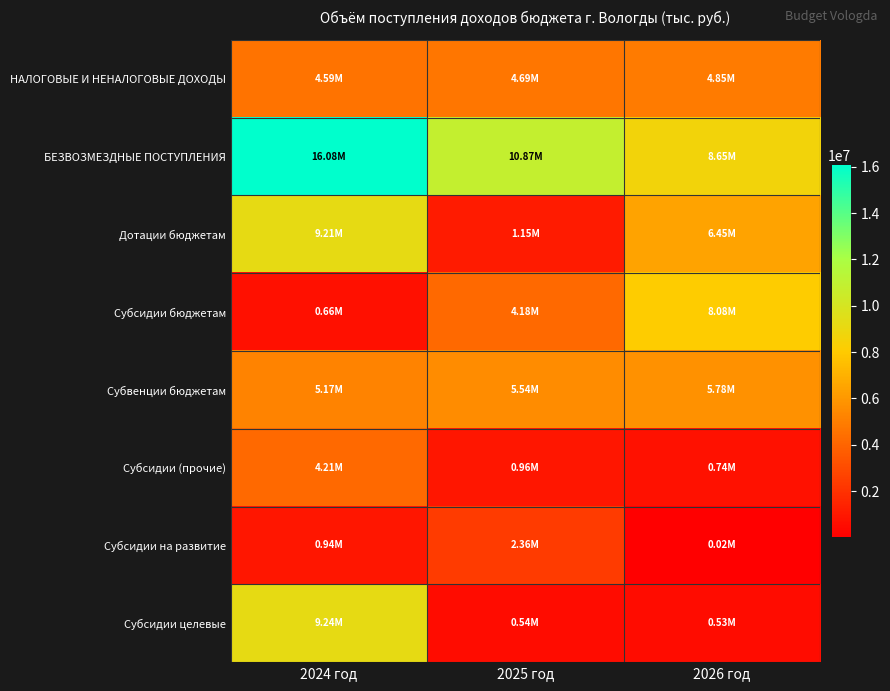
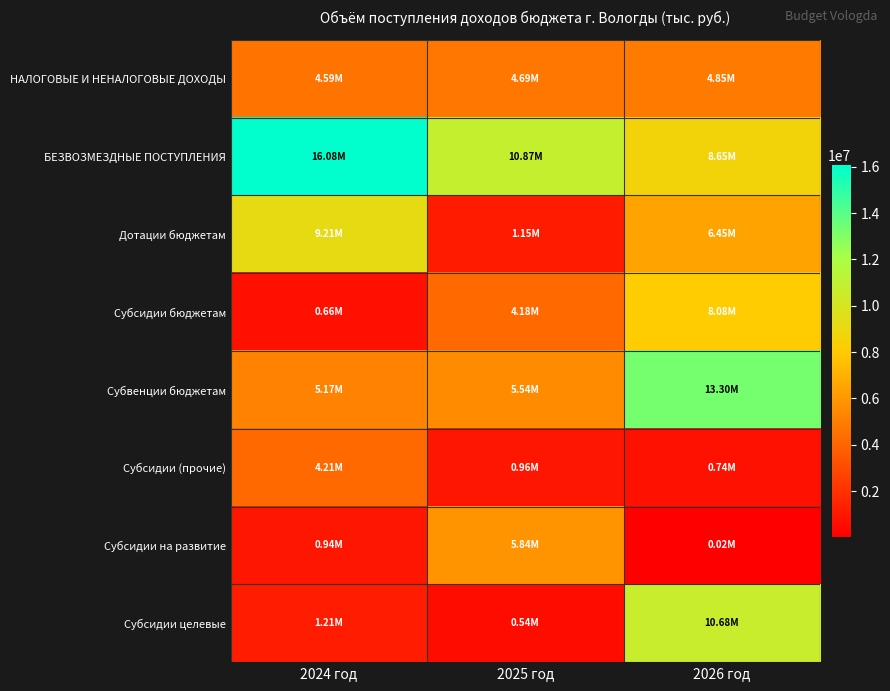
  {
    "НАЛОГОВЫЕ И НЕНАЛОГОВЫЕ ДОХОДЫ": {
      "2024 год": "4.59M",
      "2025 год": "4.69M",
      "2026 год": "4.85M"
    },
    "БЕЗВОЗМЕЗДНЫЕ ПОСТУПЛЕНИЯ": {
      "2024 год": "16.08M",
      "2025 год": "10.87M",
      "2026 год": "8.65M"
    },
    "Дотации бюджетам": {
      "2024 год": "9.21M",
      "2025 год": "1.15M",
      "2026 год": "6.45M"
    },
    "Субсидии бюджетам": {
      "2024 год": "0.66M",
      "2025 год": "4.18M",
      "2026 год": "8.08M"
    },
    "Субвенции бюджетам": {
      "2024 год": "5.17M",
      "2025 год": "5.54M",
-     "2026 год": "5.78M"
+     "2026 год": "13.30M"
    },
    "Субсидии (прочие)": {
      "2024 год": "4.21M",
      "2025 год": "0.96M",
      "2026 год": "0.74M"
    },
    "Субсидии на развитие": {
      "2024 год": "0.94M",
-     "2025 год": "2.36M",
+     "2025 год": "5.84M",
      "2026 год": "0.02M"
    },
    "Субсидии целевые": {
-     "2024 год": "9.24M",
+     "2024 год": "1.21M",
      "2025 год": "0.54M",
-     "2026 год": "0.53M"
+     "2026 год": "10.68M"
    }
  }
